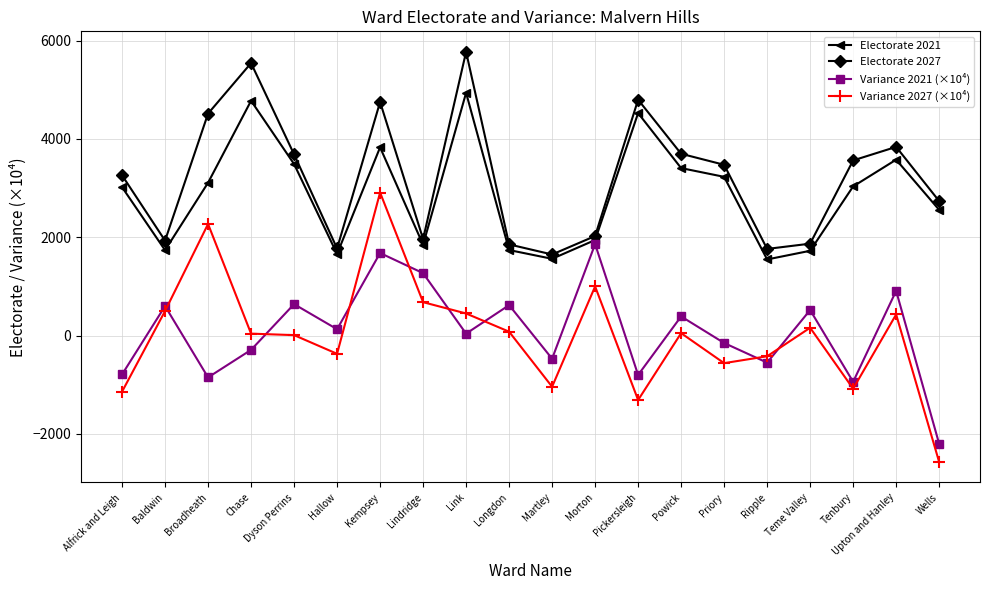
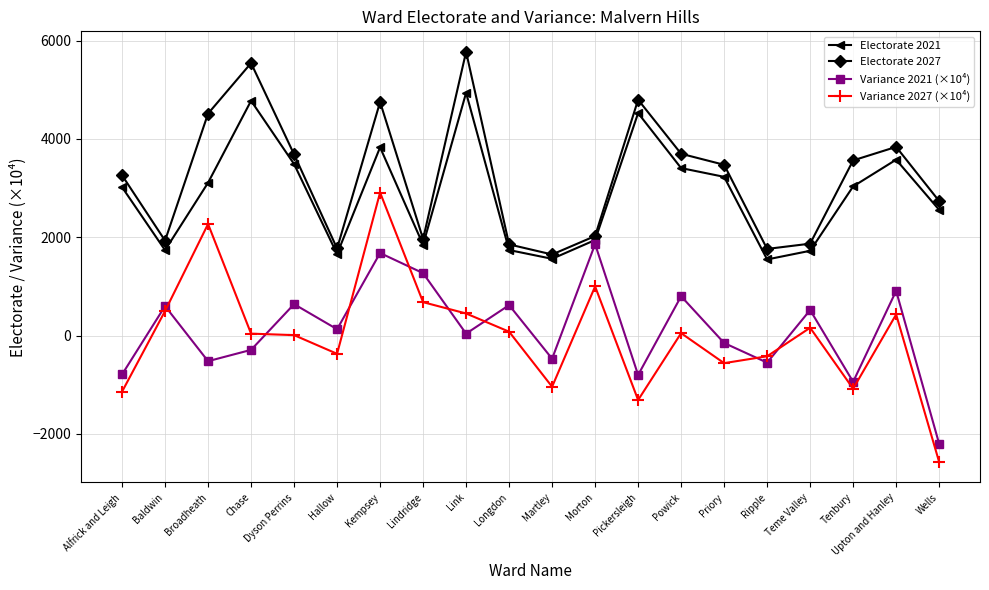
  {
    "Variance 2021 (×10⁴)": {
      "Alfrick and Leigh": -800,
      "Baldwin": 600,
-     "Broadheath": -900,
+     "Broadheath": -500,
      "Chase": -300,
      "Dyson Perrins": 600,
      "Hallow": 100,
      "Kempsey": 1700,
      "Lindridge": 1300,
      "Link": 0,
      "Longdon": 600,
      "Martley": -500,
      "Morton": 1900,
      "Pickersleigh": -800,
-     "Powick": 400,
+     "Powick": 800,
      "Priory": -200,
      "Ripple": -600,
      "Teme Valley": 500,
      "Tenbury": -900,
      "Upton and Hanley": 900,
      "Wells": -2200
    },
    "Variance 2027 (×10⁴)": {
      "Alfrick and Leigh": -1100,
      "Baldwin": 500,
      "Broadheath": 2300,
      "Chase": 0,
      "Dyson Perrins": 0,
      "Hallow": -400,
      "Kempsey": 2900,
      "Lindridge": 700,
      "Link": 500,
      "Longdon": 100,
      "Martley": -1000,
      "Morton": 1000,
      "Pickersleigh": -1300,
      "Powick": 100,
      "Priory": -600,
      "Ripple": -400,
      "Teme Valley": 200,
      "Tenbury": -1100,
      "Upton and Hanley": 400,
      "Wells": -2600
    }
  }
